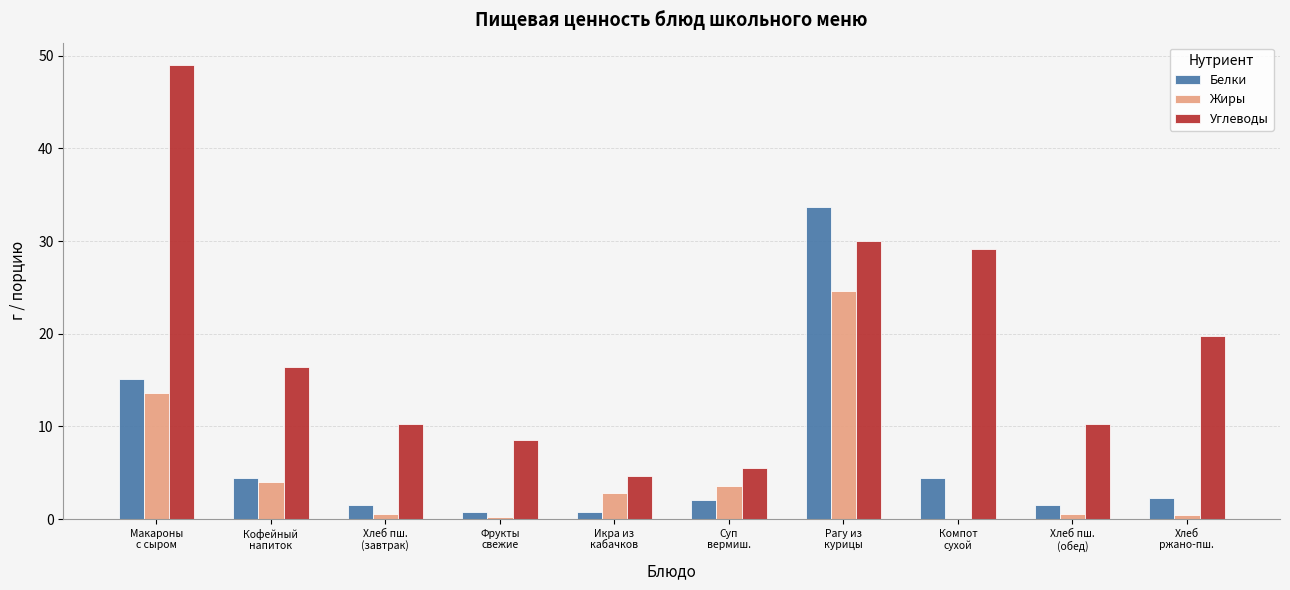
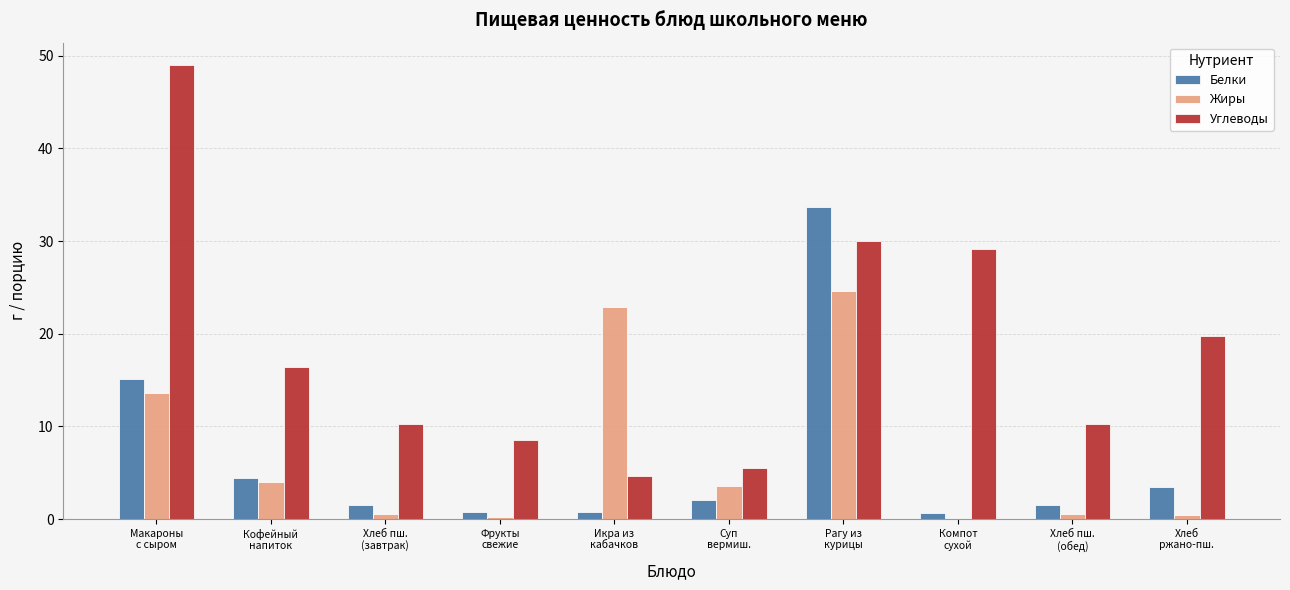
  {
    "Белки": {
      "Макароны с сыром": 15,
      "Кофейный напиток": 4,
      "Хлеб пш. (завтрак)": 2,
      "Фрукты свежие": 1,
      "Икра из кабачков": 1,
      "Суп вермиш.": 2,
      "Рагу из курицы": 34,
-     "Компот сухой": 4,
+     "Компот сухой": 1,
      "Хлеб пш. (обед)": 2,
-     "Хлеб ржано-пш.": 2
+     "Хлеб ржано-пш.": 3
    },
    "Жиры": {
      "Макароны с сыром": 14,
      "Кофейный напиток": 4,
      "Хлеб пш. (завтрак)": 1,
-     "Икра из кабачков": 3,
+     "Икра из кабачков": 23,
      "Суп вермиш.": 4,
      "Рагу из курицы": 25,
      "Хлеб пш. (обед)": 1,
      "Хлеб ржано-пш.": 0
    },
    "Углеводы": {
      "Макароны с сыром": 49,
      "Кофейный напиток": 16,
      "Хлеб пш. (завтрак)": 10,
      "Фрукты свежие": 9,
      "Икра из кабачков": 5,
      "Суп вермиш.": 5,
      "Рагу из курицы": 30,
      "Компот сухой": 29,
      "Хлеб пш. (обед)": 10,
      "Хлеб ржано-пш.": 20
    }
  }
